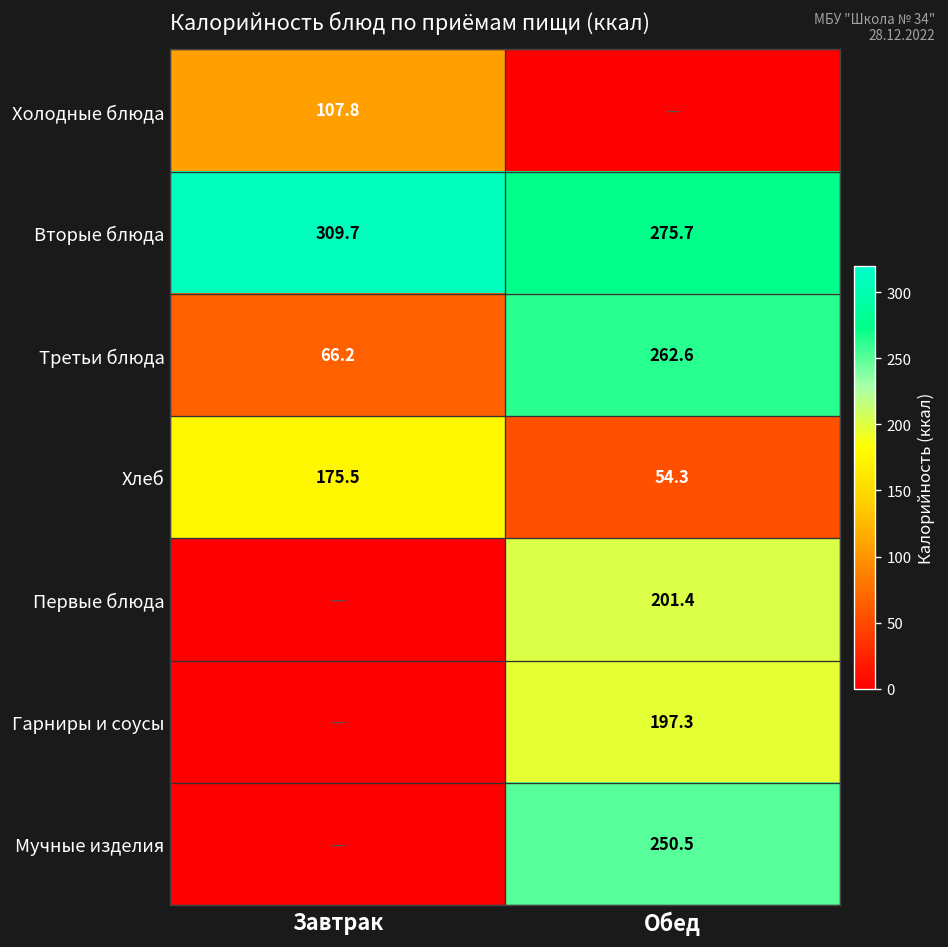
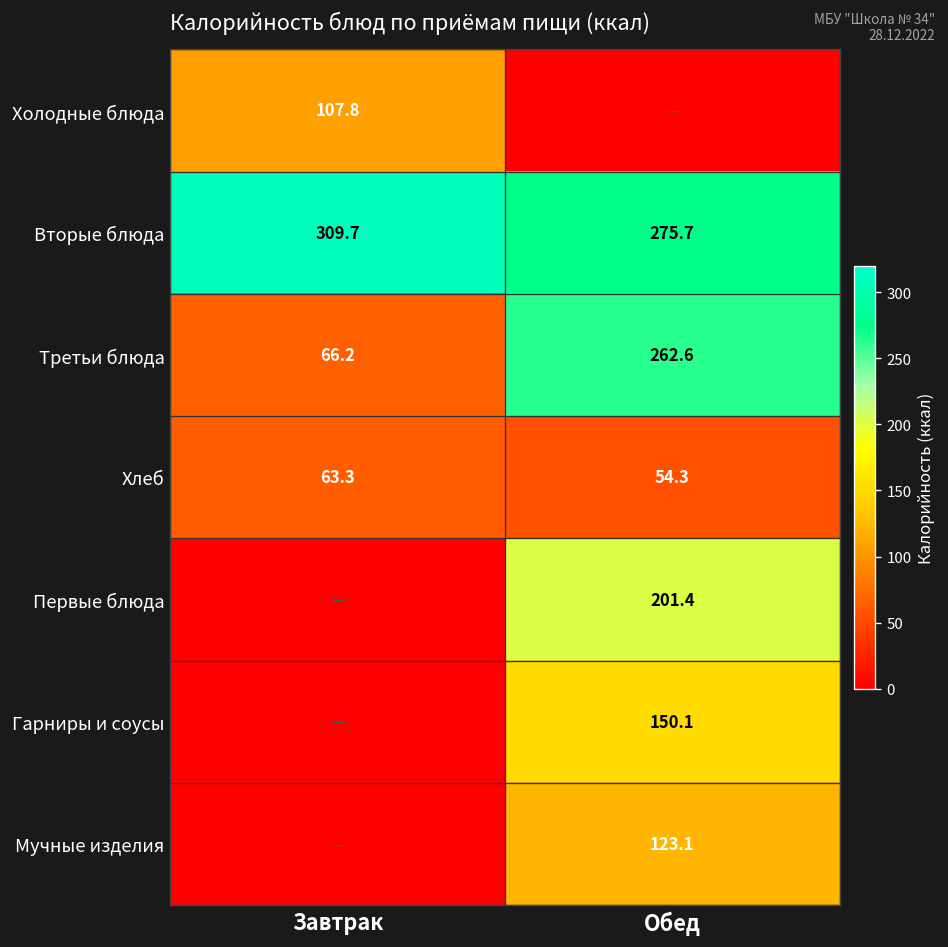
  {
    "Холодные блюда": {
      "Завтрак": 107.8
    },
    "Вторые блюда": {
      "Завтрак": 309.7,
      "Обед": 275.7
    },
    "Третьи блюда": {
      "Завтрак": 66.2,
      "Обед": 262.6
    },
    "Хлеб": {
-     "Завтрак": 175.5,
+     "Завтрак": 63.3,
      "Обед": 54.3
    },
    "Первые блюда": {
      "Обед": 201.4
    },
    "Гарниры и соусы": {
-     "Обед": 197.3
+     "Обед": 150.1
    },
    "Мучные изделия": {
-     "Обед": 250.5
+     "Обед": 123.1
    }
  }
